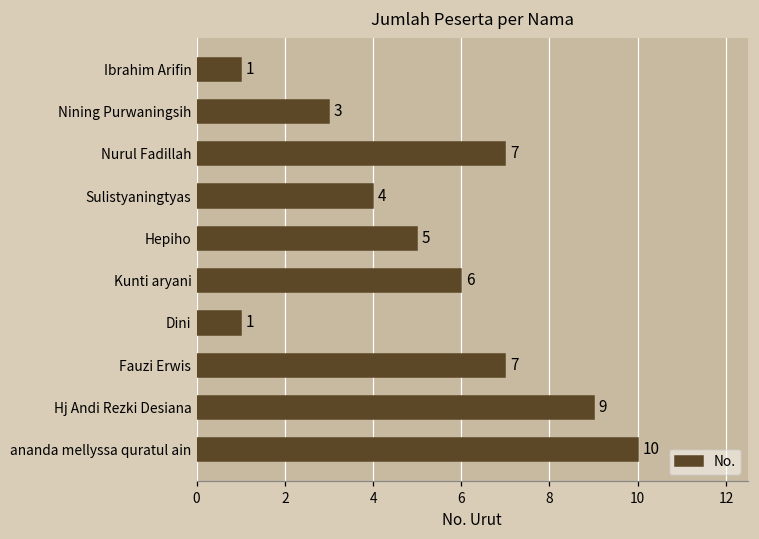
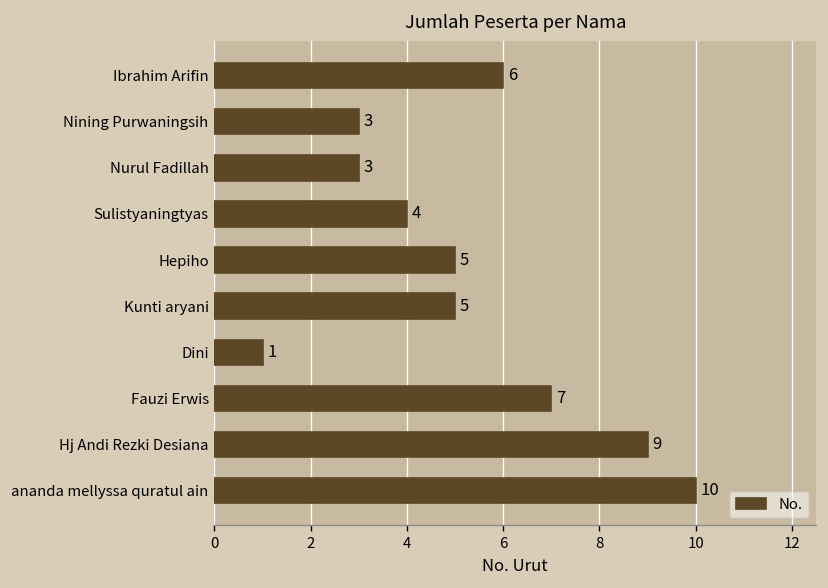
  {
-   "Ibrahim Arifin": 1,
+   "Ibrahim Arifin": 6,
    "Nining Purwaningsih": 3,
-   "Nurul Fadillah": 7,
+   "Nurul Fadillah": 3,
    "Sulistyaningtyas": 4,
    "Hepiho": 5,
-   "Kunti aryani": 6,
+   "Kunti aryani": 5,
    "Dini": 1,
    "Fauzi Erwis": 7,
    "Hj Andi Rezki Desiana": 9,
    "ananda mellyssa quratul ain": 10
  }
